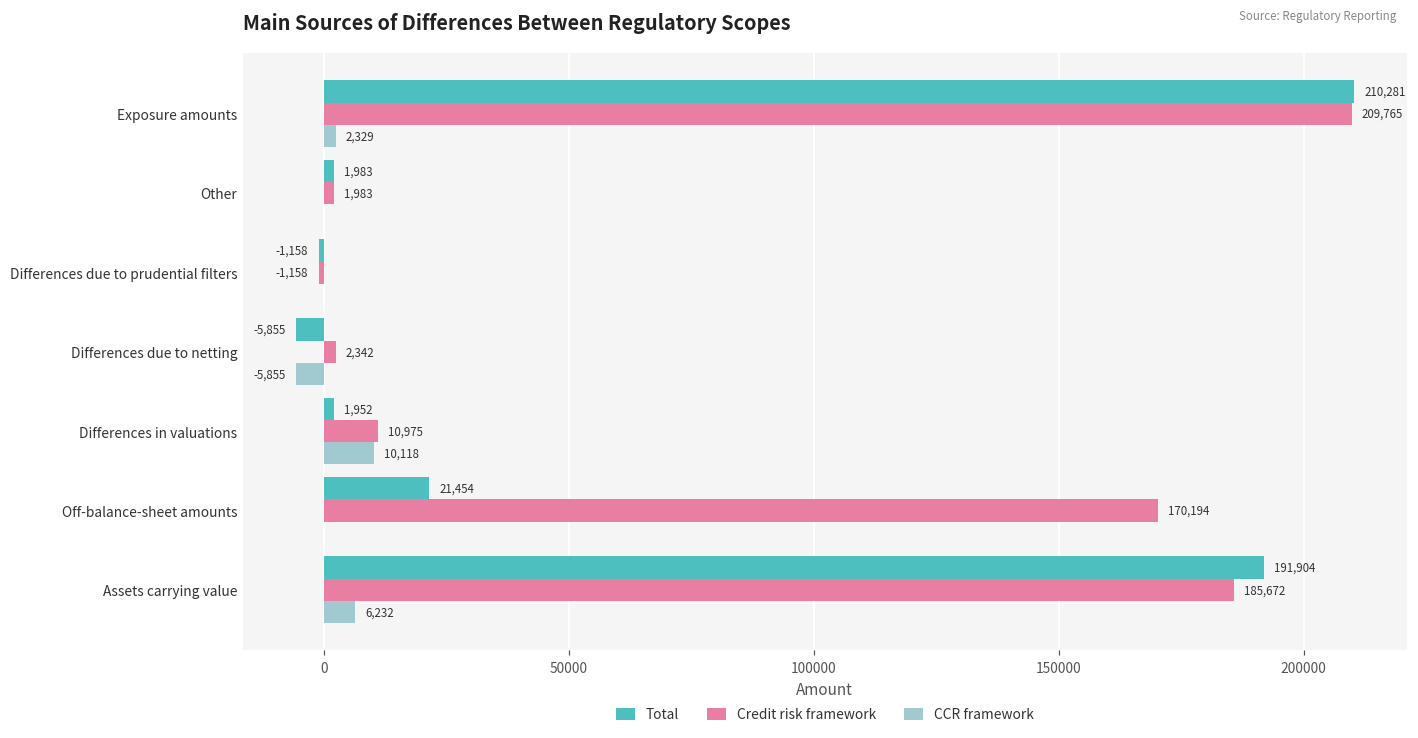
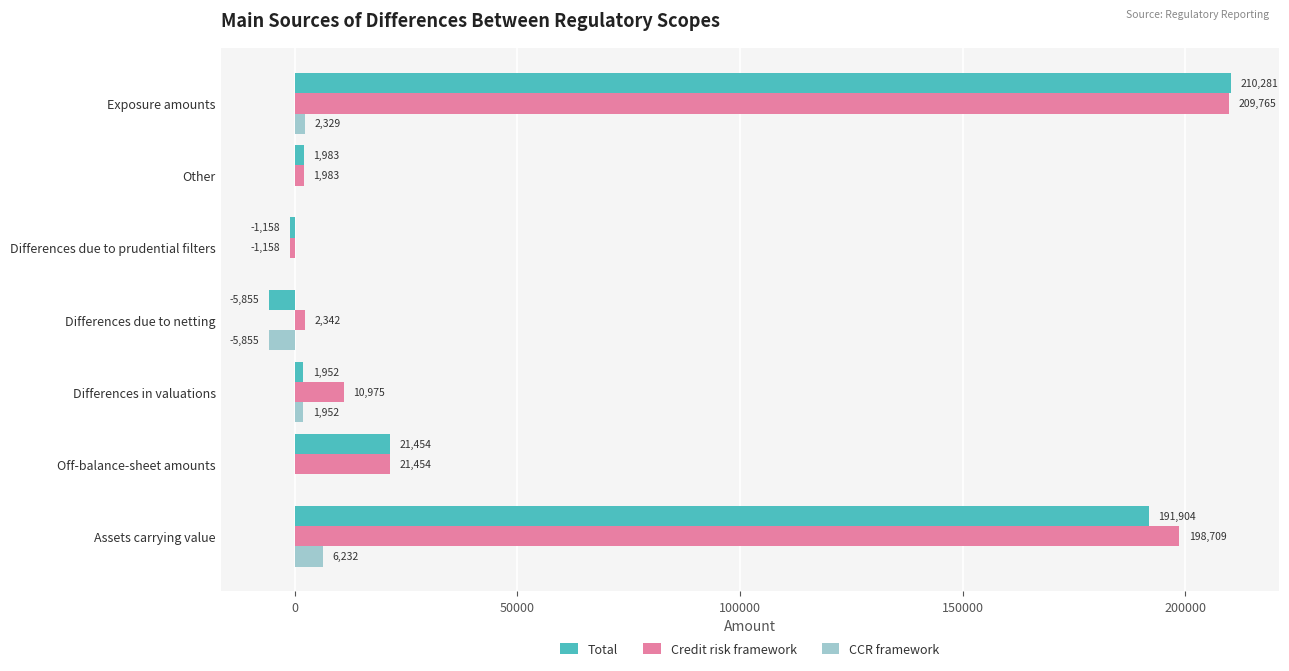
  {
    "Total": {
      "Exposure amounts": "210,281",
      "Other": "1,983",
      "Differences due to prudential filters": "-1,158",
      "Differences due to netting": "-5,855",
      "Differences in valuations": "1,952",
      "Off-balance-sheet amounts": "21,454",
      "Assets carrying value": "191,904"
    },
    "Credit risk framework": {
      "Exposure amounts": "209,765",
      "Other": "1,983",
      "Differences due to prudential filters": "-1,158",
      "Differences due to netting": "2,342",
      "Differences in valuations": "10,975",
-     "Off-balance-sheet amounts": "170,194",
-     "Assets carrying value": "185,672"
+     "Off-balance-sheet amounts": "21,454",
+     "Assets carrying value": "198,709"
    },
    "CCR framework": {
      "Exposure amounts": "2,329",
      "Differences due to netting": "-5,855",
-     "Differences in valuations": "10,118",
+     "Differences in valuations": "1,952",
      "Assets carrying value": "6,232"
    }
  }
